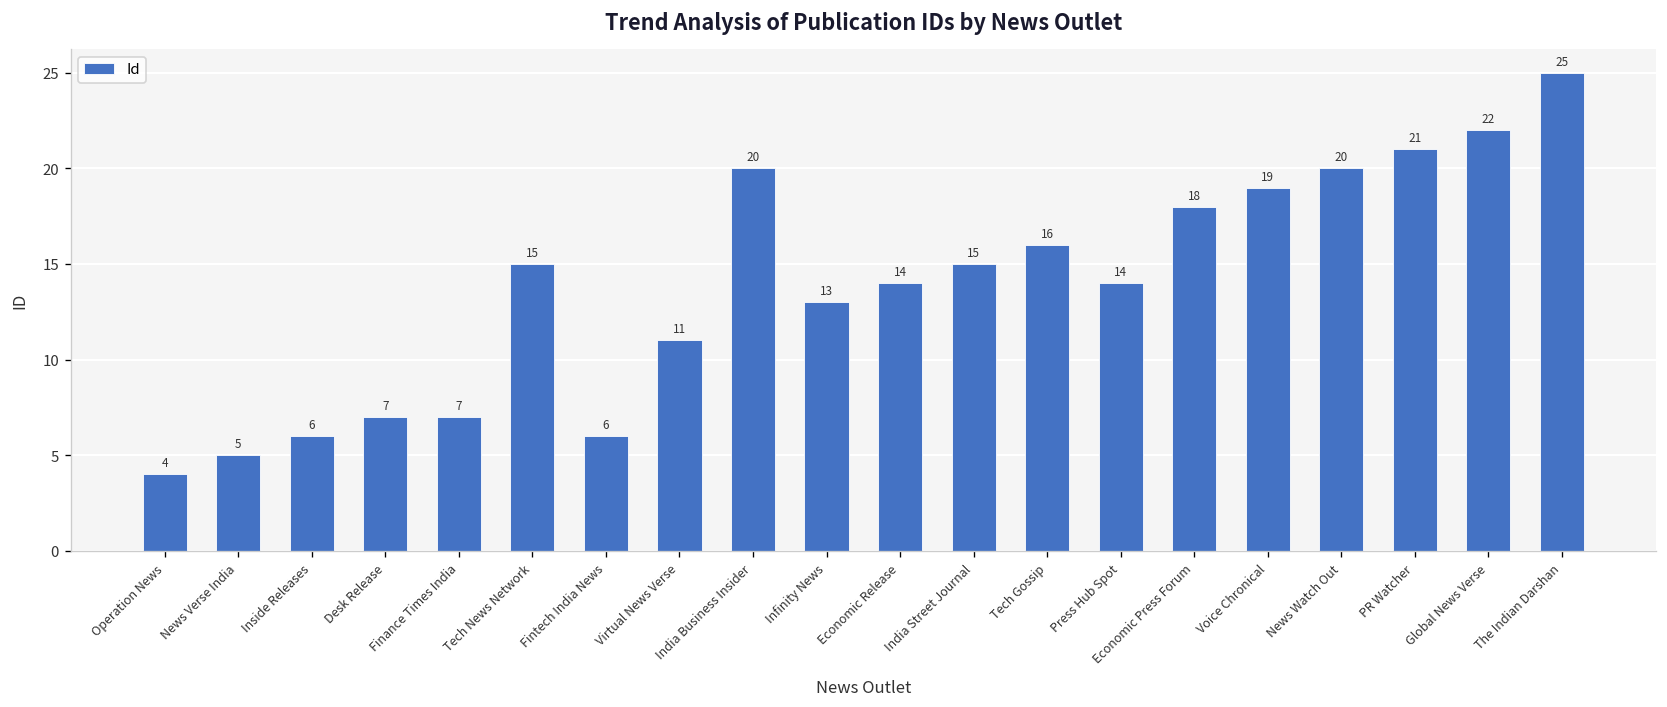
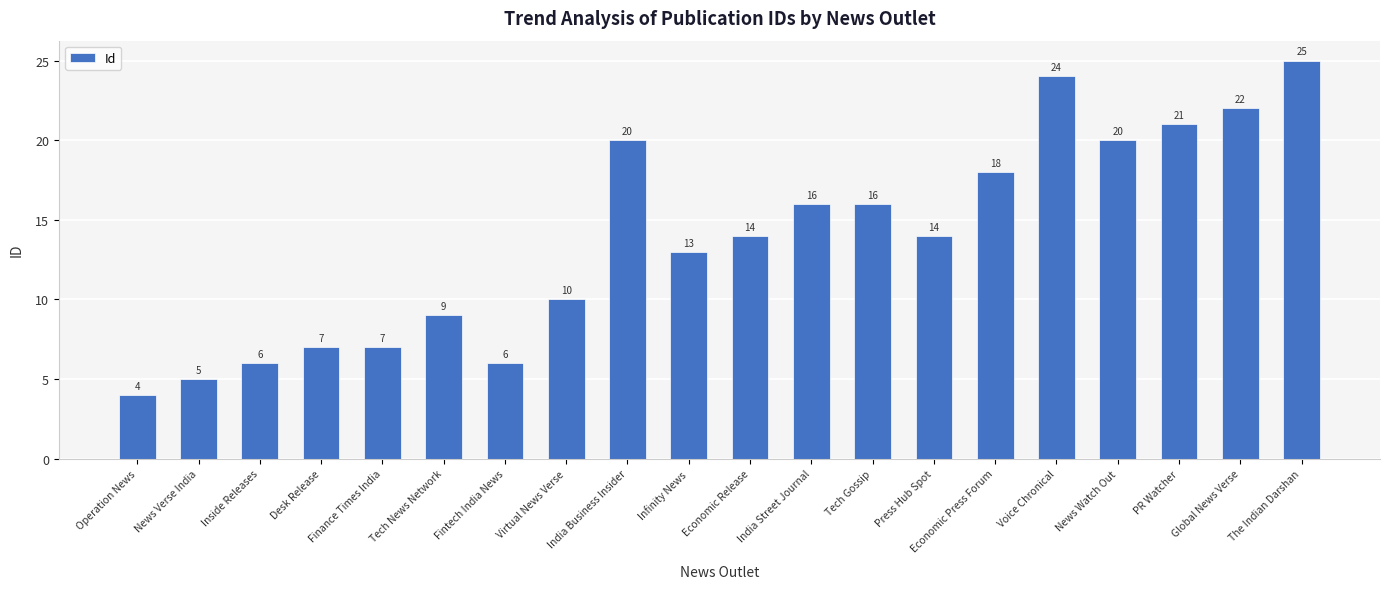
  {
    "Operation News": 4,
    "News Verse India": 5,
    "Inside Releases": 6,
    "Desk Release": 7,
    "Finance Times India": 7,
-   "Tech News Network": 15,
+   "Tech News Network": 9,
    "Fintech India News": 6,
-   "Virtual News Verse": 11,
+   "Virtual News Verse": 10,
    "India Business Insider": 20,
    "Infinity News": 13,
    "Economic Release": 14,
-   "India Street Journal": 15,
+   "India Street Journal": 16,
    "Tech Gossip": 16,
    "Press Hub Spot": 14,
    "Economic Press Forum": 18,
-   "Voice Chronical": 19,
+   "Voice Chronical": 24,
    "News Watch Out": 20,
    "PR Watcher": 21,
    "Global News Verse": 22,
    "The Indian Darshan": 25
  }
